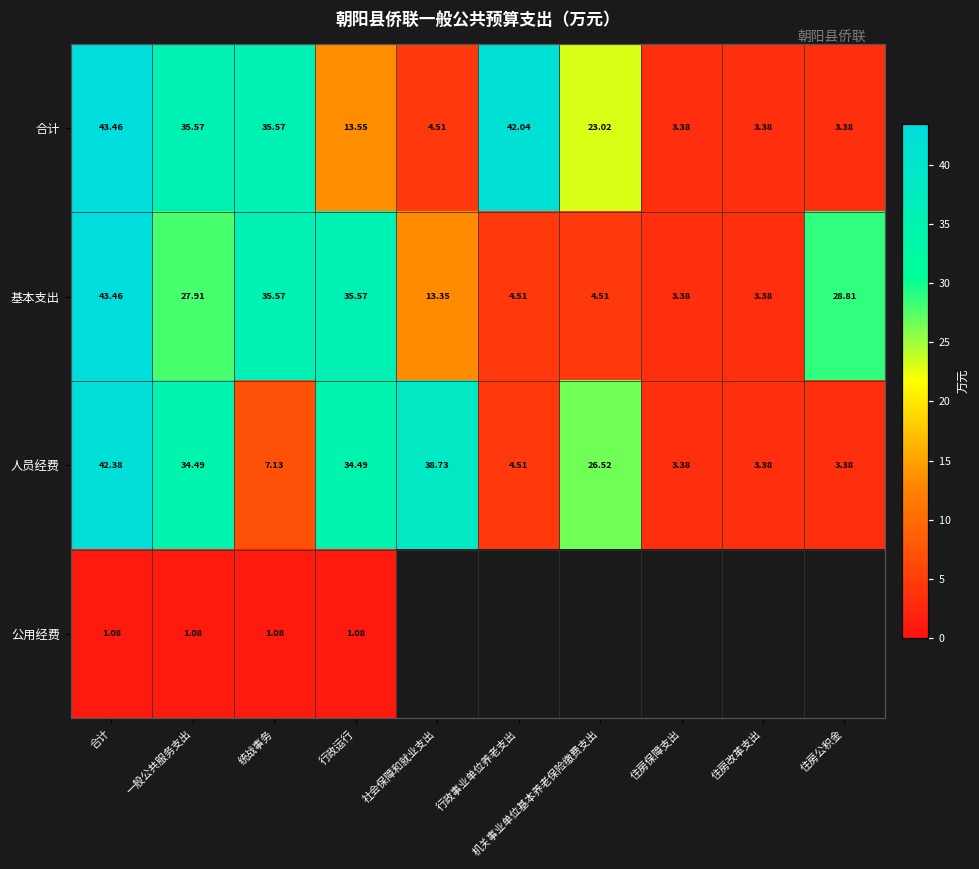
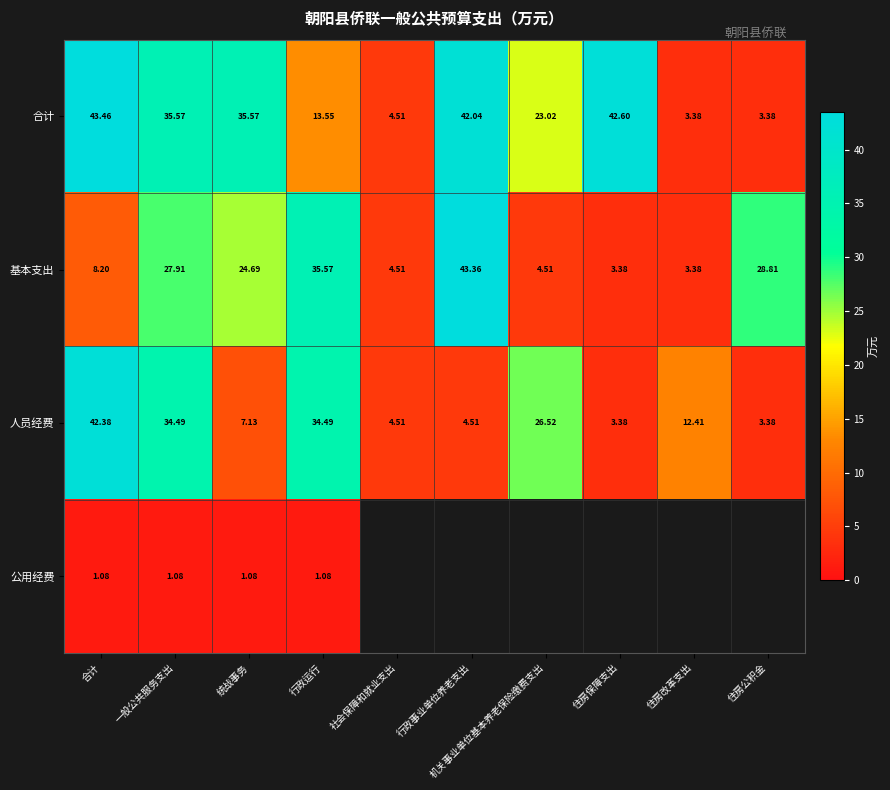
  {
    "合计": {
      "合计": 43.46,
      "一般公共服务支出": 35.57,
      "统战事务": 35.57,
      "行政运行": 13.55,
      "社会保障和就业支出": 4.51,
      "行政事业单位养老支出": 42.04,
      "机关事业单位基本养老保险缴费支出": 23.02,
-     "住房保障支出": 3.38,
+     "住房保障支出": 42.60,
      "住房改革支出": 3.38,
      "住房公积金": 3.38
    },
    "基本支出": {
-     "合计": 43.46,
+     "合计": 8.20,
      "一般公共服务支出": 27.91,
-     "统战事务": 35.57,
+     "统战事务": 24.69,
      "行政运行": 35.57,
-     "社会保障和就业支出": 13.35,
-     "行政事业单位养老支出": 4.51,
+     "社会保障和就业支出": 4.51,
+     "行政事业单位养老支出": 43.36,
      "机关事业单位基本养老保险缴费支出": 4.51,
      "住房保障支出": 3.38,
      "住房改革支出": 3.38,
      "住房公积金": 28.81
    },
    "人员经费": {
      "合计": 42.38,
      "一般公共服务支出": 34.49,
      "统战事务": 7.13,
      "行政运行": 34.49,
-     "社会保障和就业支出": 38.73,
+     "社会保障和就业支出": 4.51,
      "行政事业单位养老支出": 4.51,
      "机关事业单位基本养老保险缴费支出": 26.52,
      "住房保障支出": 3.38,
-     "住房改革支出": 3.38,
+     "住房改革支出": 12.41,
      "住房公积金": 3.38
    },
    "公用经费": {
      "合计": 1.08,
      "一般公共服务支出": 1.08,
      "统战事务": 1.08,
      "行政运行": 1.08
    }
  }
